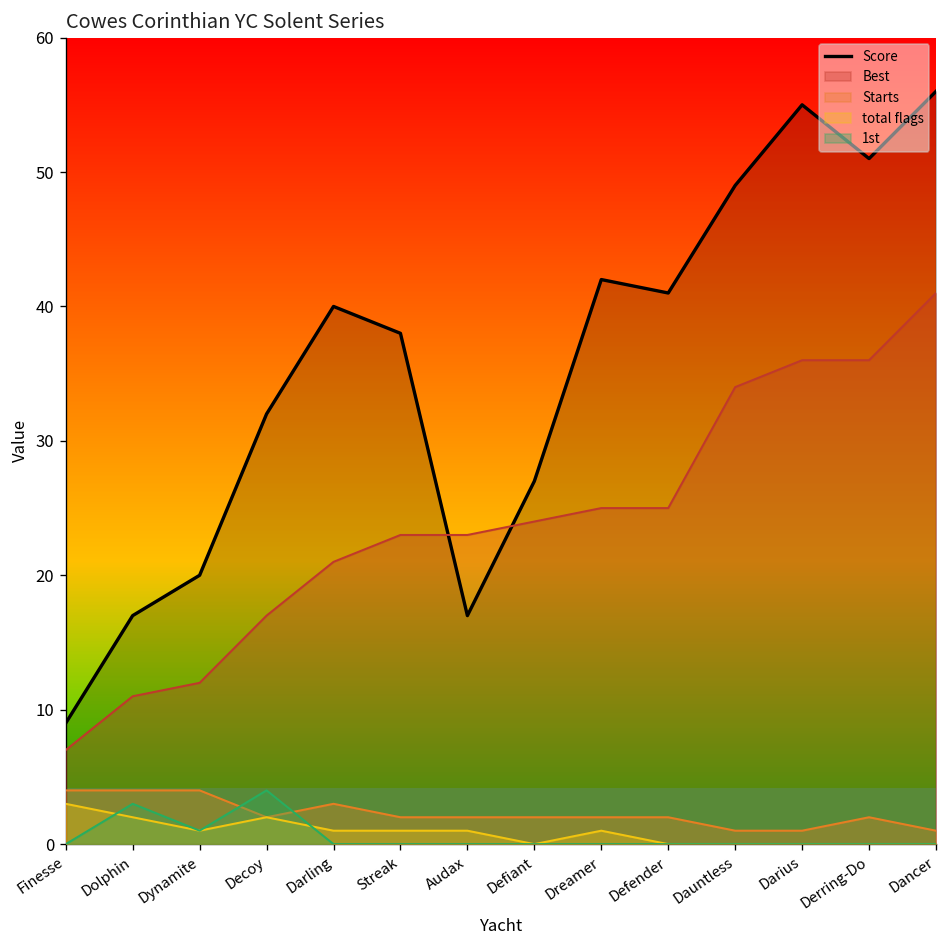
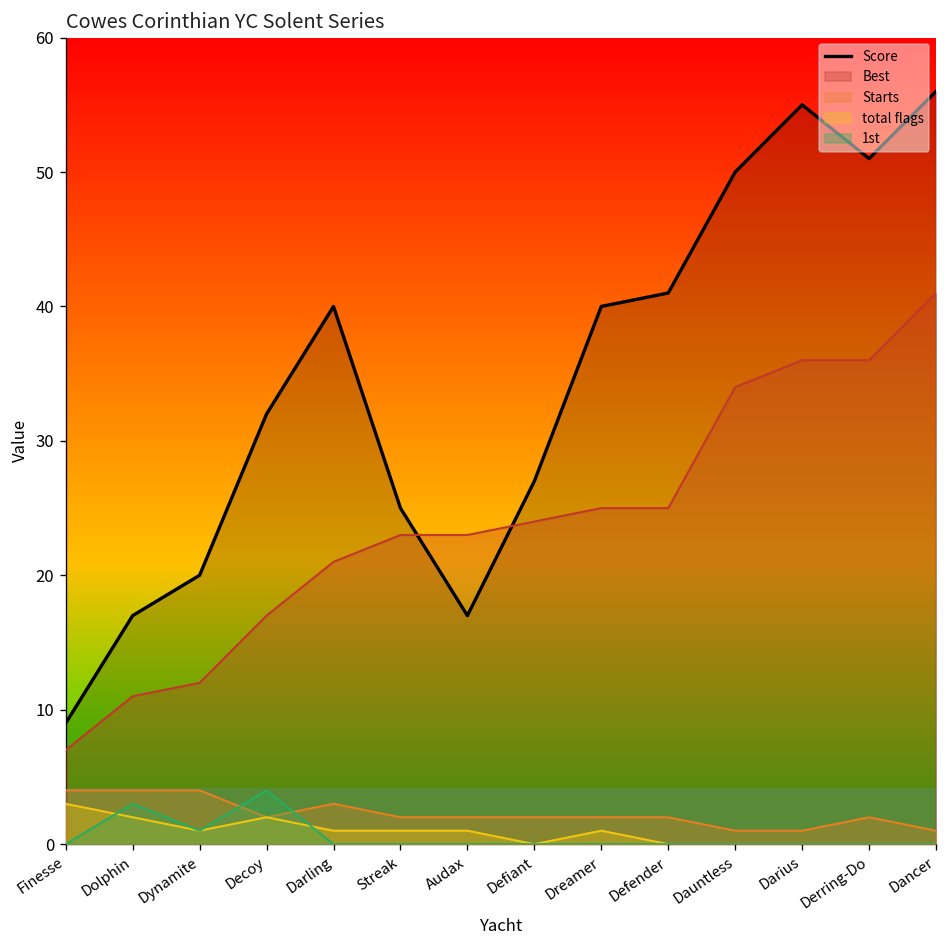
  {
    "Score": {
      "Finesse": 9,
      "Dolphin": 17,
      "Dynamite": 20,
      "Decoy": 32,
      "Darling": 40,
-     "Streak": 38,
+     "Streak": 25,
      "Audax": 17,
      "Defiant": 27,
-     "Dreamer": 42,
+     "Dreamer": 40,
      "Defender": 41,
-     "Dauntless": 49,
+     "Dauntless": 50,
      "Darius": 55,
      "Derring-Do": 51,
      "Dancer": 56
    },
    "1st": {
      "Finesse": 0,
      "Dolphin": 3,
      "Decoy": 4,
      "Darling": 0,
      "Streak": 0,
      "Audax": 0,
      "Dreamer": 0
    }
  }
